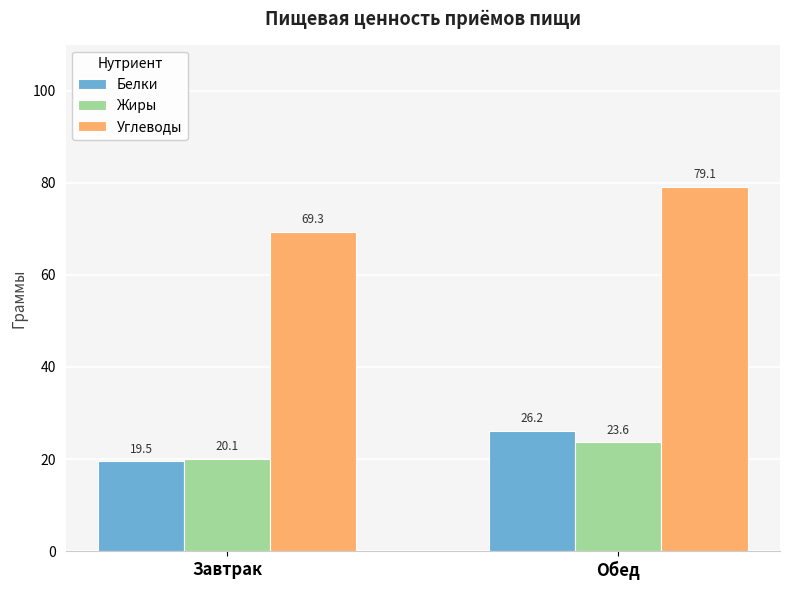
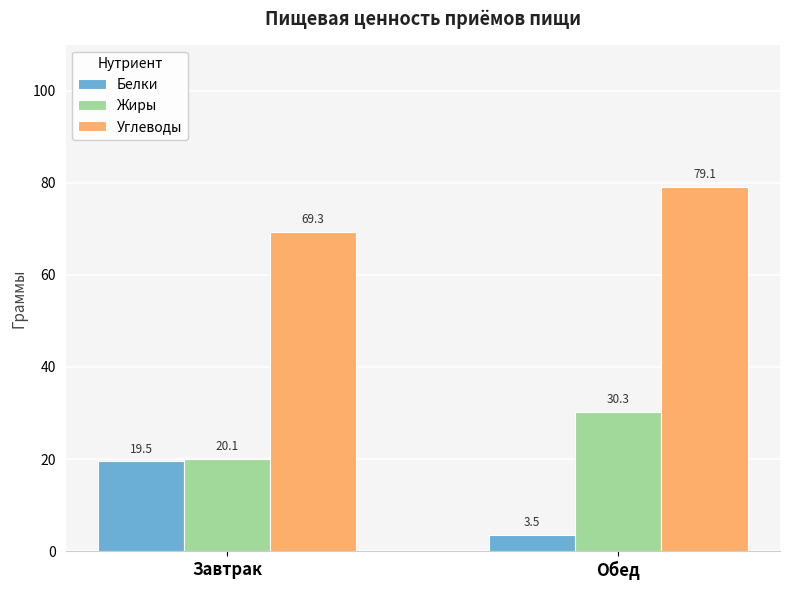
  {
    "Белки": {
      "Завтрак": 19.5,
-     "Обед": 26.2
+     "Обед": 3.5
    },
    "Жиры": {
      "Завтрак": 20.1,
-     "Обед": 23.6
+     "Обед": 30.3
    },
    "Углеводы": {
      "Завтрак": 69.3,
      "Обед": 79.1
    }
  }
